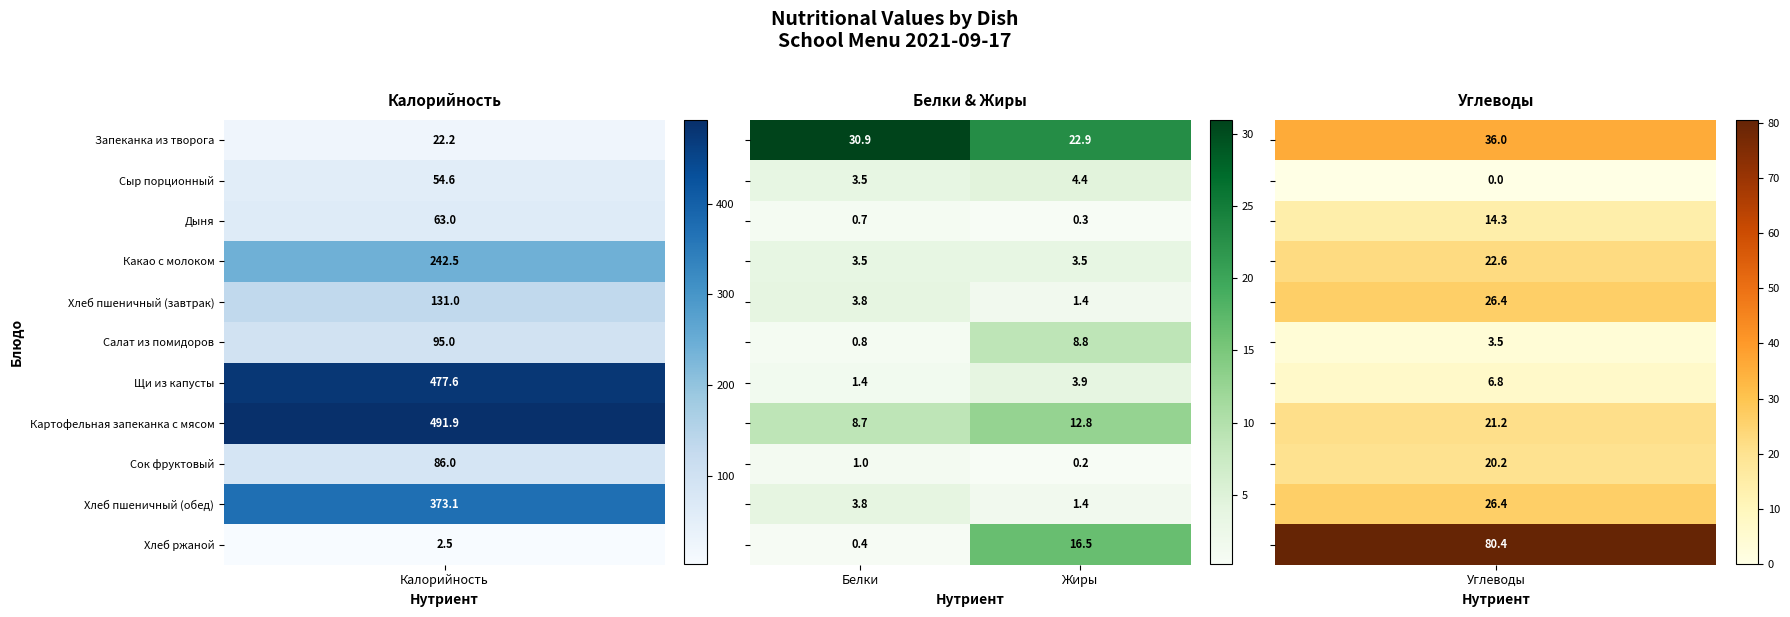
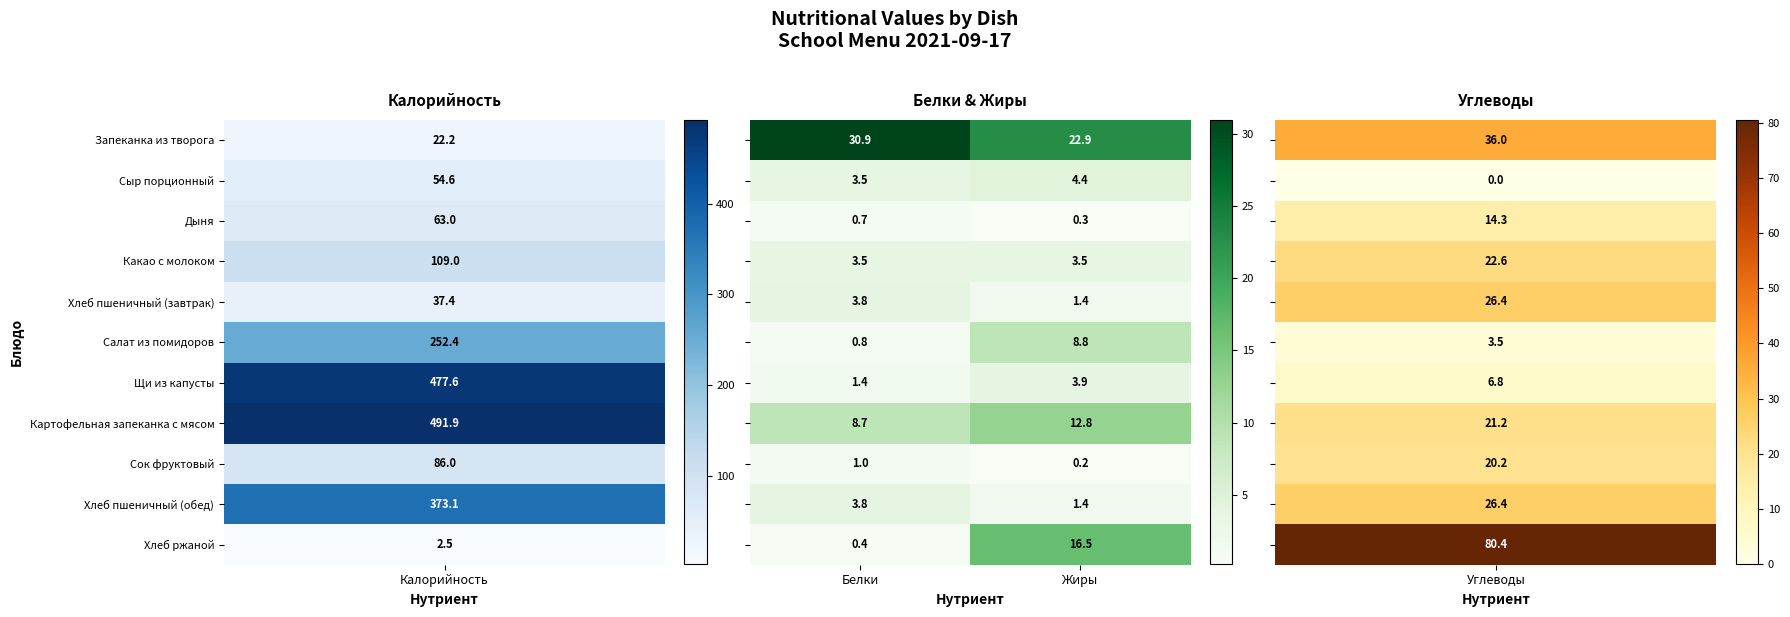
  {
    "Калорийность": {
      "Запеканка из творога": {
        "Калорийность": 22.2
      },
      "Сыр порционный": {
        "Калорийность": 54.6
      },
      "Дыня": {
        "Калорийность": 63.0
      },
      "Какао с молоком": {
-       "Калорийность": 242.5
+       "Калорийность": 109.0
      },
      "Хлеб пшеничный (завтрак)": {
-       "Калорийность": 131.0
+       "Калорийность": 37.4
      },
      "Салат из помидоров": {
-       "Калорийность": 95.0
+       "Калорийность": 252.4
      },
      "Щи из капусты": {
        "Калорийность": 477.6
      },
      "Картофельная запеканка с мясом": {
        "Калорийность": 491.9
      },
      "Сок фруктовый": {
        "Калорийность": 86.0
      },
      "Хлеб пшеничный (обед)": {
        "Калорийность": 373.1
      },
      "Хлеб ржаной": {
        "Калорийность": 2.5
      }
    }
  }
